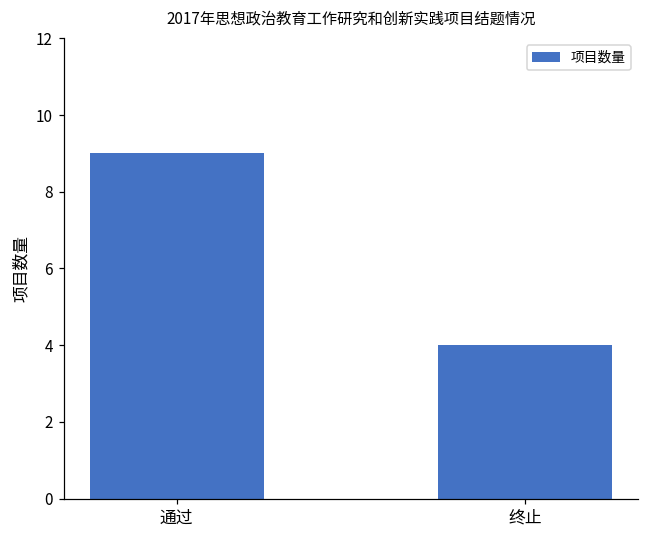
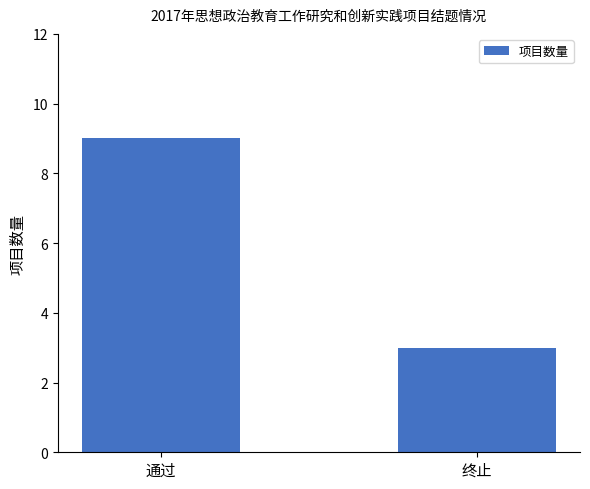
  {
    "通过": 9,
-   "终止": 4
+   "终止": 3
  }
